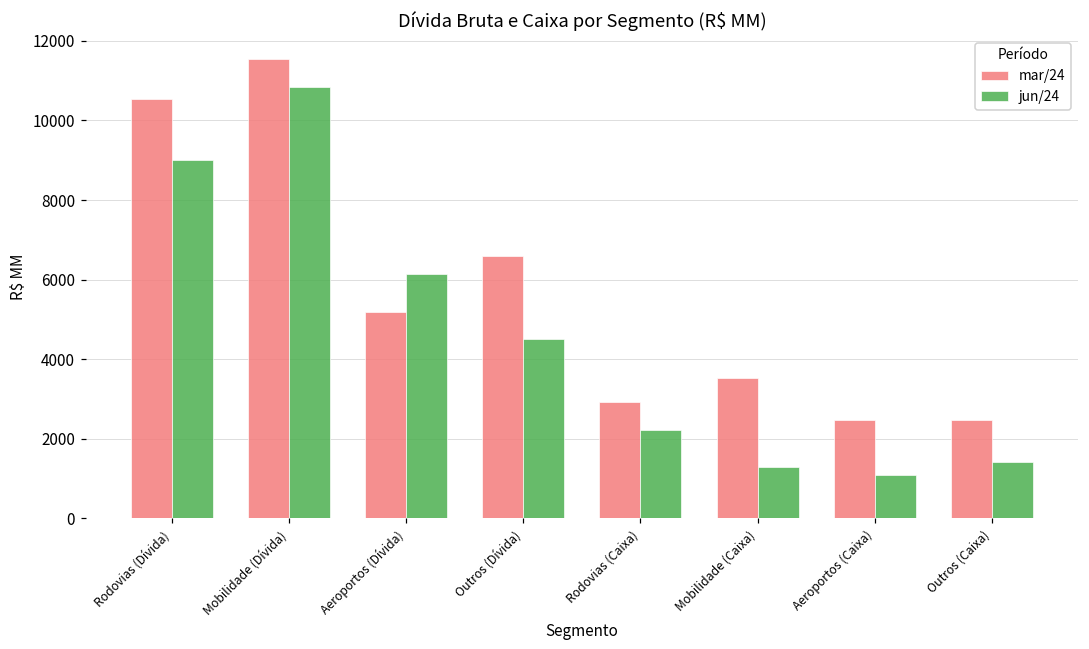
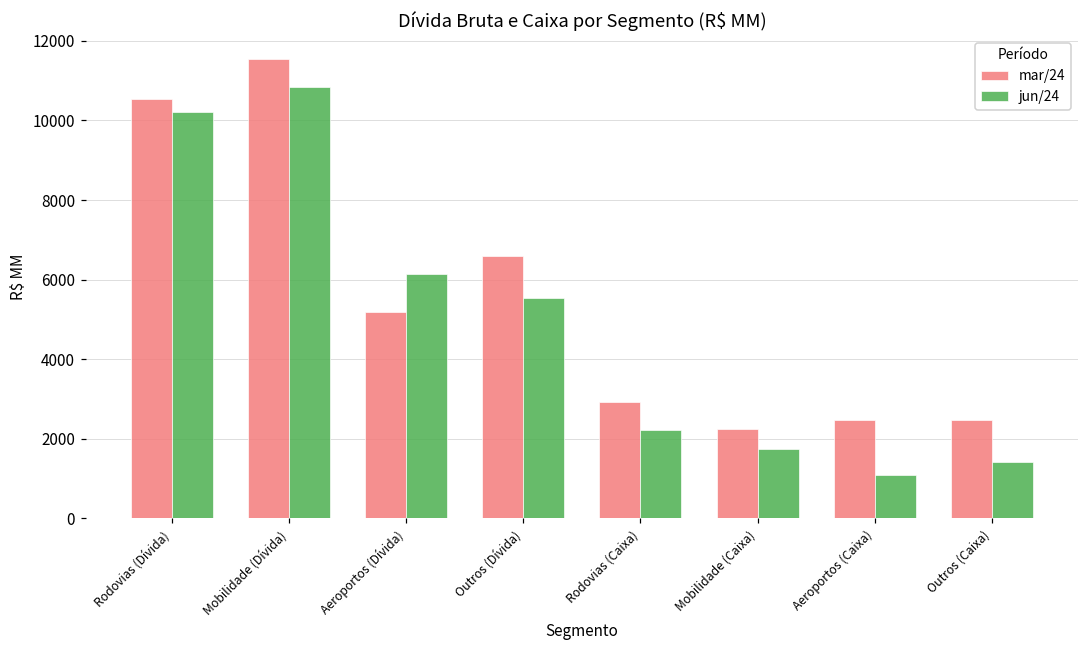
  {
    "mar/24": {
      "Rodovias (Dívida)": 10500,
      "Mobilidade (Dívida)": 11500,
      "Aeroportos (Dívida)": 5200,
      "Outros (Dívida)": 6600,
      "Rodovias (Caixa)": 2900,
-     "Mobilidade (Caixa)": 3500,
+     "Mobilidade (Caixa)": 2300,
      "Aeroportos (Caixa)": 2500,
      "Outros (Caixa)": 2500
    },
    "jun/24": {
-     "Rodovias (Dívida)": 9000,
+     "Rodovias (Dívida)": 10200,
      "Mobilidade (Dívida)": 10800,
      "Aeroportos (Dívida)": 6100,
-     "Outros (Dívida)": 4500,
+     "Outros (Dívida)": 5500,
      "Rodovias (Caixa)": 2200,
-     "Mobilidade (Caixa)": 1300,
+     "Mobilidade (Caixa)": 1700,
      "Aeroportos (Caixa)": 1100,
      "Outros (Caixa)": 1400
    }
  }
